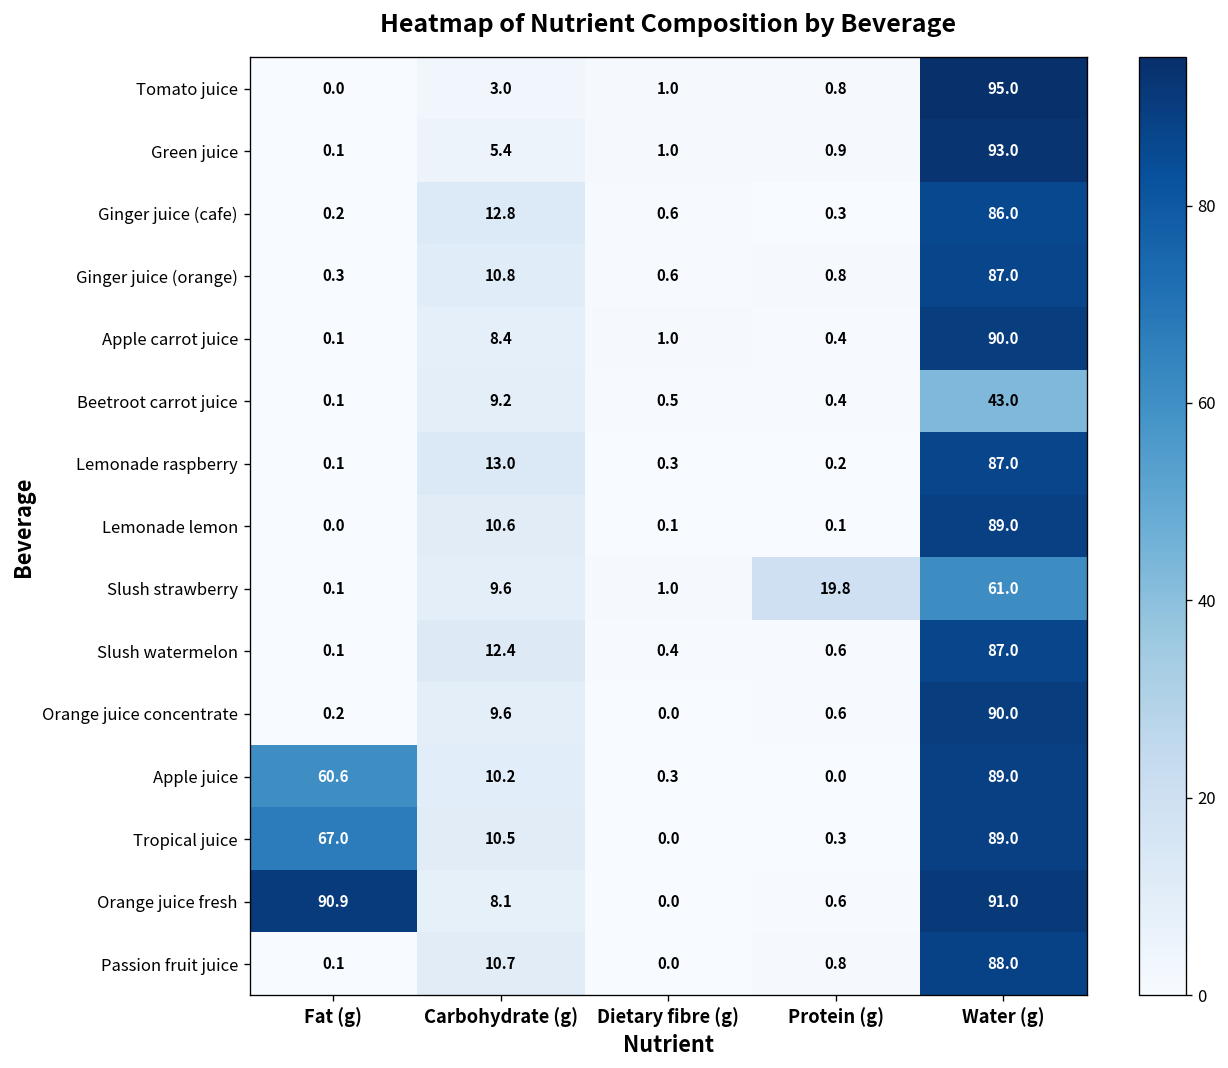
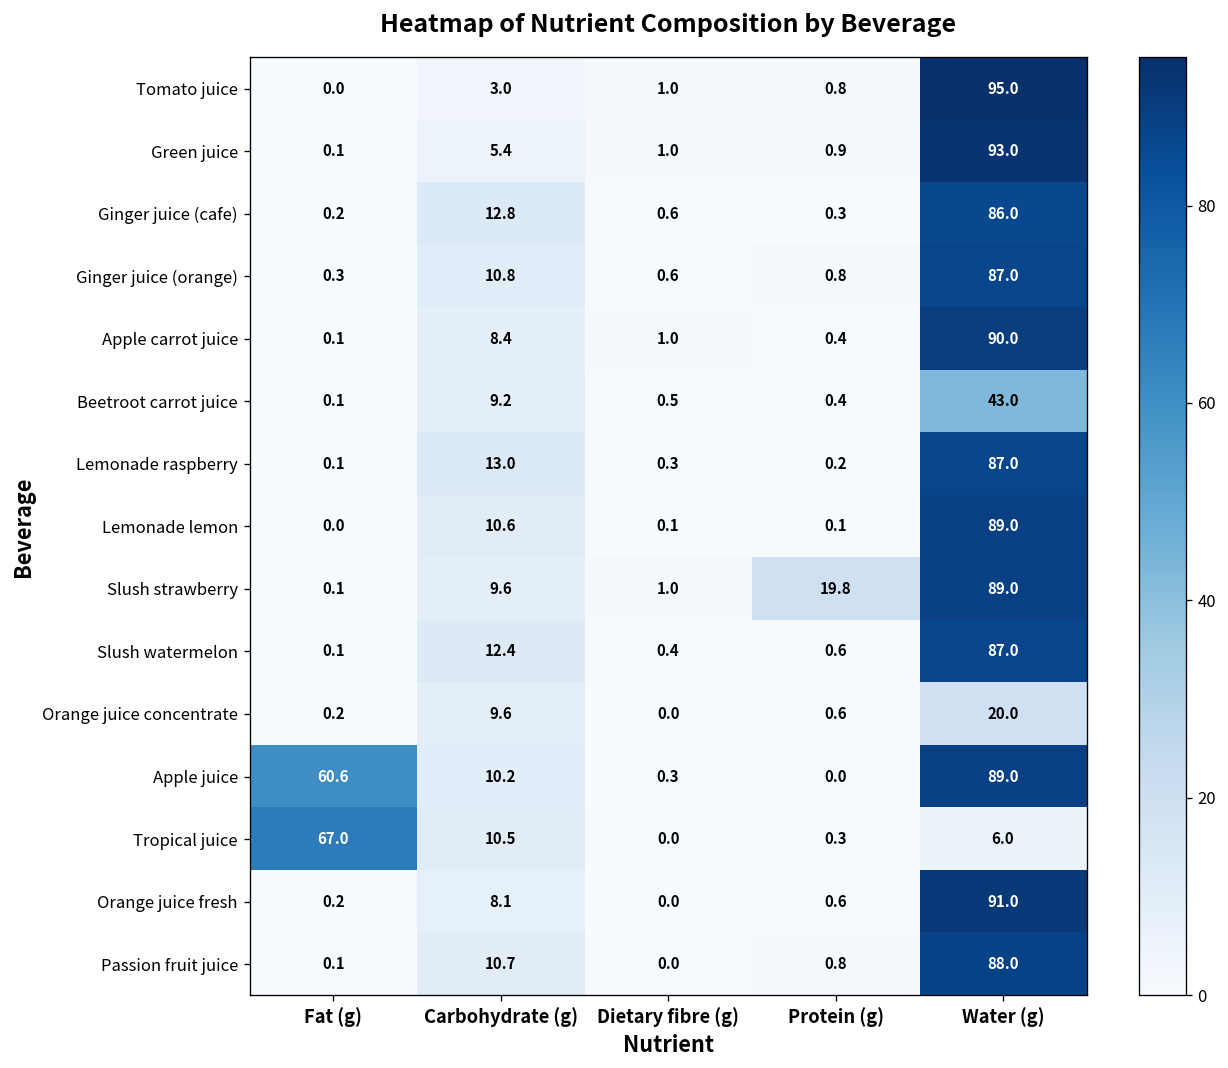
  {
    "Tomato juice": {
      "Fat (g)": 0.0,
      "Carbohydrate (g)": 3.0,
      "Dietary fibre (g)": 1.0,
      "Protein (g)": 0.8,
      "Water (g)": 95.0
    },
    "Green juice": {
      "Fat (g)": 0.1,
      "Carbohydrate (g)": 5.4,
      "Dietary fibre (g)": 1.0,
      "Protein (g)": 0.9,
      "Water (g)": 93.0
    },
    "Ginger juice (cafe)": {
      "Fat (g)": 0.2,
      "Carbohydrate (g)": 12.8,
      "Dietary fibre (g)": 0.6,
      "Protein (g)": 0.3,
      "Water (g)": 86.0
    },
    "Ginger juice (orange)": {
      "Fat (g)": 0.3,
      "Carbohydrate (g)": 10.8,
      "Dietary fibre (g)": 0.6,
      "Protein (g)": 0.8,
      "Water (g)": 87.0
    },
    "Apple carrot juice": {
      "Fat (g)": 0.1,
      "Carbohydrate (g)": 8.4,
      "Dietary fibre (g)": 1.0,
      "Protein (g)": 0.4,
      "Water (g)": 90.0
    },
    "Beetroot carrot juice": {
      "Fat (g)": 0.1,
      "Carbohydrate (g)": 9.2,
      "Dietary fibre (g)": 0.5,
      "Protein (g)": 0.4,
      "Water (g)": 43.0
    },
    "Lemonade raspberry": {
      "Fat (g)": 0.1,
      "Carbohydrate (g)": 13.0,
      "Dietary fibre (g)": 0.3,
      "Protein (g)": 0.2,
      "Water (g)": 87.0
    },
    "Lemonade lemon": {
      "Fat (g)": 0.0,
      "Carbohydrate (g)": 10.6,
      "Dietary fibre (g)": 0.1,
      "Protein (g)": 0.1,
      "Water (g)": 89.0
    },
    "Slush strawberry": {
      "Fat (g)": 0.1,
      "Carbohydrate (g)": 9.6,
      "Dietary fibre (g)": 1.0,
      "Protein (g)": 19.8,
-     "Water (g)": 61.0
+     "Water (g)": 89.0
    },
    "Slush watermelon": {
      "Fat (g)": 0.1,
      "Carbohydrate (g)": 12.4,
      "Dietary fibre (g)": 0.4,
      "Protein (g)": 0.6,
      "Water (g)": 87.0
    },
    "Orange juice concentrate": {
      "Fat (g)": 0.2,
      "Carbohydrate (g)": 9.6,
      "Dietary fibre (g)": 0.0,
      "Protein (g)": 0.6,
-     "Water (g)": 90.0
+     "Water (g)": 20.0
    },
    "Apple juice": {
      "Fat (g)": 60.6,
      "Carbohydrate (g)": 10.2,
      "Dietary fibre (g)": 0.3,
      "Protein (g)": 0.0,
      "Water (g)": 89.0
    },
    "Tropical juice": {
      "Fat (g)": 67.0,
      "Carbohydrate (g)": 10.5,
      "Dietary fibre (g)": 0.0,
      "Protein (g)": 0.3,
-     "Water (g)": 89.0
+     "Water (g)": 6.0
    },
    "Orange juice fresh": {
-     "Fat (g)": 90.9,
+     "Fat (g)": 0.2,
      "Carbohydrate (g)": 8.1,
      "Dietary fibre (g)": 0.0,
      "Protein (g)": 0.6,
      "Water (g)": 91.0
    },
    "Passion fruit juice": {
      "Fat (g)": 0.1,
      "Carbohydrate (g)": 10.7,
      "Dietary fibre (g)": 0.0,
      "Protein (g)": 0.8,
      "Water (g)": 88.0
    }
  }
